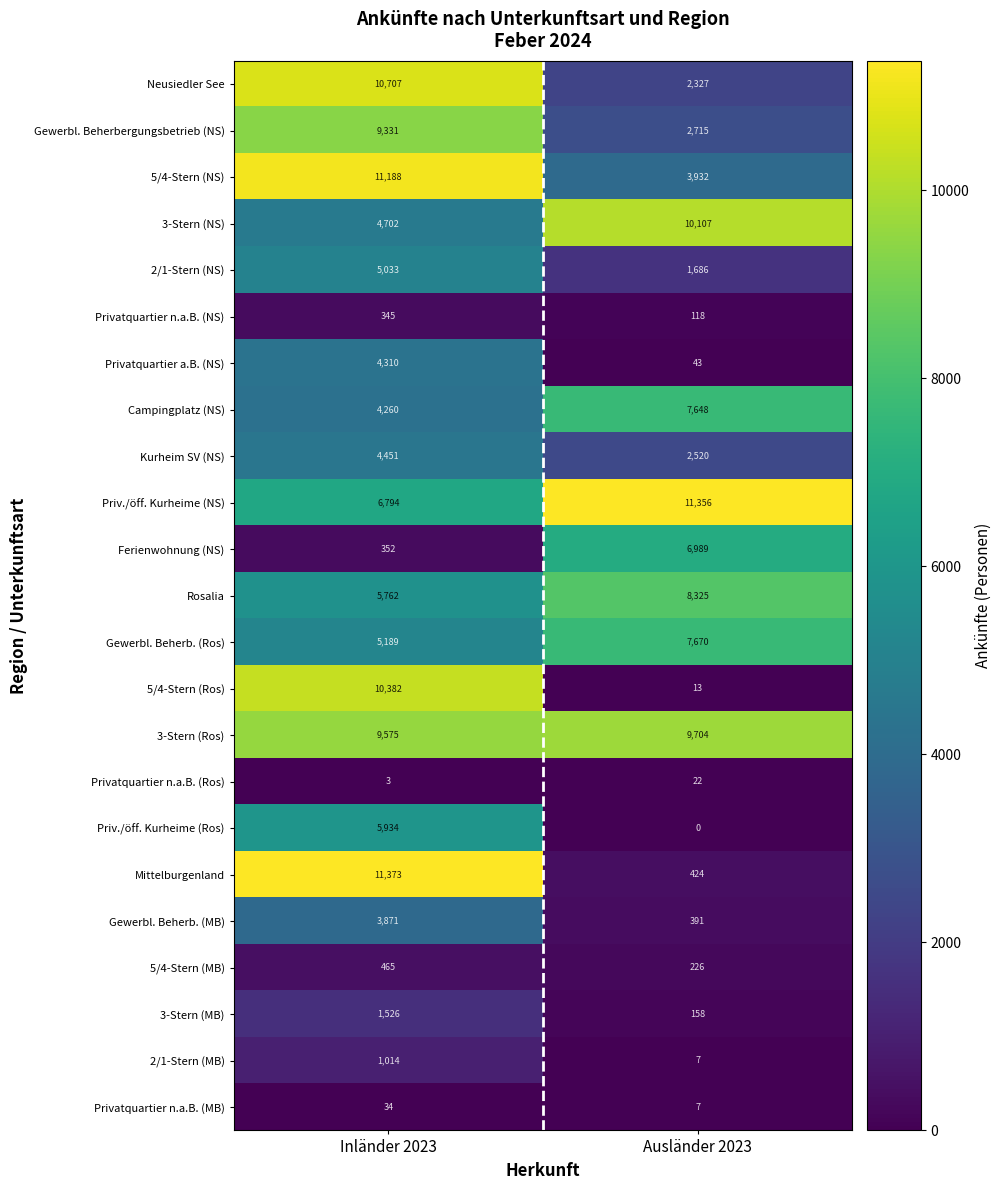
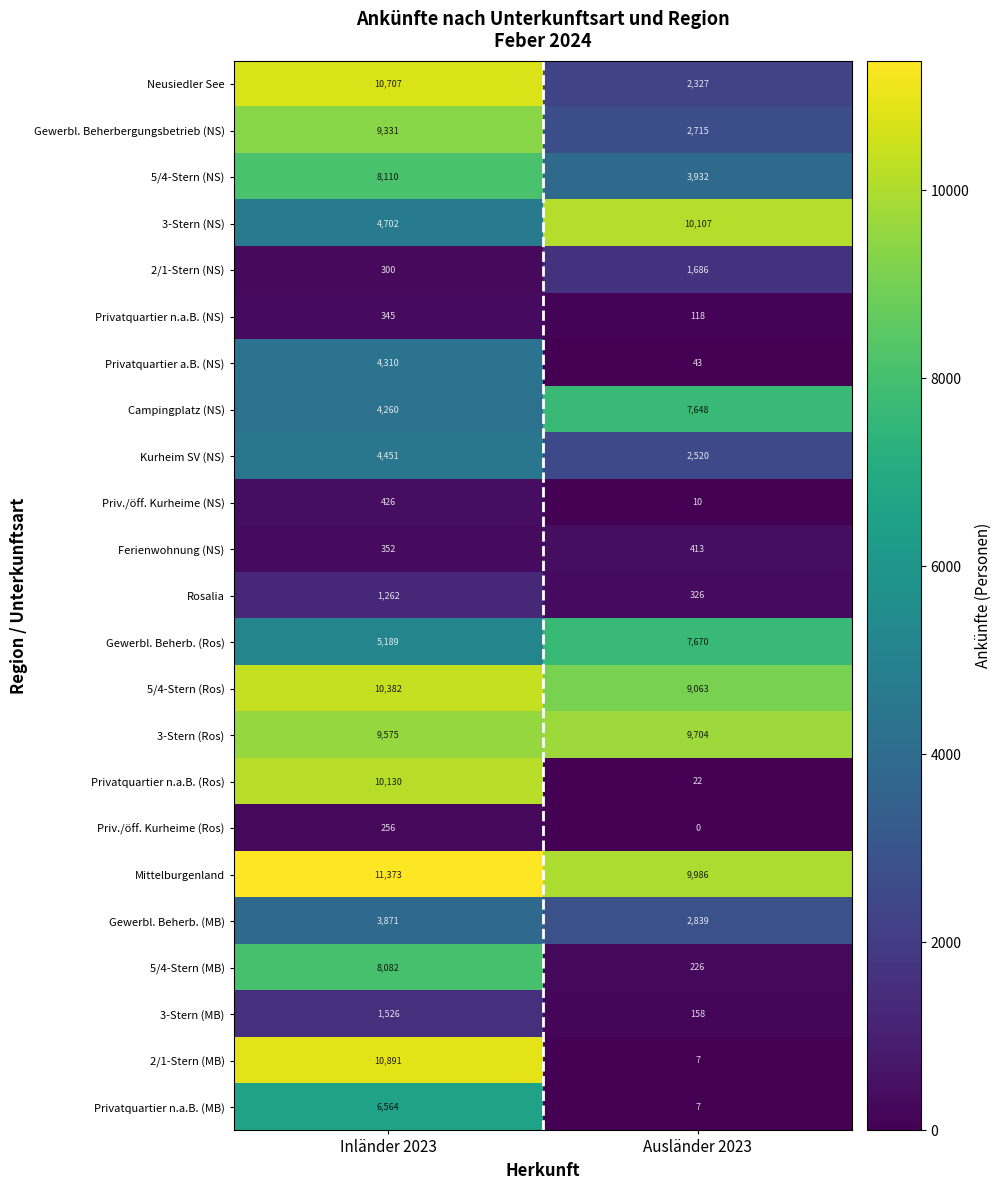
  {
    "Neusiedler See": {
      "Inländer 2023": "10,707",
      "Ausländer 2023": "2,327"
    },
    "Gewerbl. Beherbergungsbetrieb (NS)": {
      "Inländer 2023": "9,331",
      "Ausländer 2023": "2,715"
    },
    "5/4-Stern (NS)": {
-     "Inländer 2023": "11,188",
+     "Inländer 2023": "8,110",
      "Ausländer 2023": "3,932"
    },
    "3-Stern (NS)": {
      "Inländer 2023": "4,702",
      "Ausländer 2023": "10,107"
    },
    "2/1-Stern (NS)": {
-     "Inländer 2023": "5,033",
+     "Inländer 2023": "300",
      "Ausländer 2023": "1,686"
    },
    "Privatquartier n.a.B. (NS)": {
      "Inländer 2023": "345",
      "Ausländer 2023": "118"
    },
    "Privatquartier a.B. (NS)": {
      "Inländer 2023": "4,310",
      "Ausländer 2023": "43"
    },
    "Campingplatz (NS)": {
      "Inländer 2023": "4,260",
      "Ausländer 2023": "7,648"
    },
    "Kurheim SV (NS)": {
      "Inländer 2023": "4,451",
      "Ausländer 2023": "2,520"
    },
    "Priv./öff. Kurheime (NS)": {
-     "Inländer 2023": "6,794",
-     "Ausländer 2023": "11,356"
+     "Inländer 2023": "426",
+     "Ausländer 2023": "10"
    },
    "Ferienwohnung (NS)": {
      "Inländer 2023": "352",
-     "Ausländer 2023": "6,989"
+     "Ausländer 2023": "413"
    },
    "Rosalia": {
-     "Inländer 2023": "5,762",
-     "Ausländer 2023": "8,325"
+     "Inländer 2023": "1,262",
+     "Ausländer 2023": "326"
    },
    "Gewerbl. Beherb. (Ros)": {
      "Inländer 2023": "5,189",
      "Ausländer 2023": "7,670"
    },
    "5/4-Stern (Ros)": {
      "Inländer 2023": "10,382",
-     "Ausländer 2023": "13"
+     "Ausländer 2023": "9,063"
    },
    "3-Stern (Ros)": {
      "Inländer 2023": "9,575",
      "Ausländer 2023": "9,704"
    },
    "Privatquartier n.a.B. (Ros)": {
-     "Inländer 2023": "3",
+     "Inländer 2023": "10,130",
      "Ausländer 2023": "22"
    },
    "Priv./öff. Kurheime (Ros)": {
-     "Inländer 2023": "5,934",
+     "Inländer 2023": "256",
      "Ausländer 2023": "0"
    },
    "Mittelburgenland": {
      "Inländer 2023": "11,373",
-     "Ausländer 2023": "424"
+     "Ausländer 2023": "9,986"
    },
    "Gewerbl. Beherb. (MB)": {
      "Inländer 2023": "3,871",
-     "Ausländer 2023": "391"
+     "Ausländer 2023": "2,839"
    },
    "5/4-Stern (MB)": {
-     "Inländer 2023": "465",
+     "Inländer 2023": "8,082",
      "Ausländer 2023": "226"
    },
    "3-Stern (MB)": {
      "Inländer 2023": "1,526",
      "Ausländer 2023": "158"
    },
    "2/1-Stern (MB)": {
-     "Inländer 2023": "1,014",
+     "Inländer 2023": "10,891",
      "Ausländer 2023": "7"
    },
    "Privatquartier n.a.B. (MB)": {
-     "Inländer 2023": "34",
+     "Inländer 2023": "6,564",
      "Ausländer 2023": "7"
    }
  }
